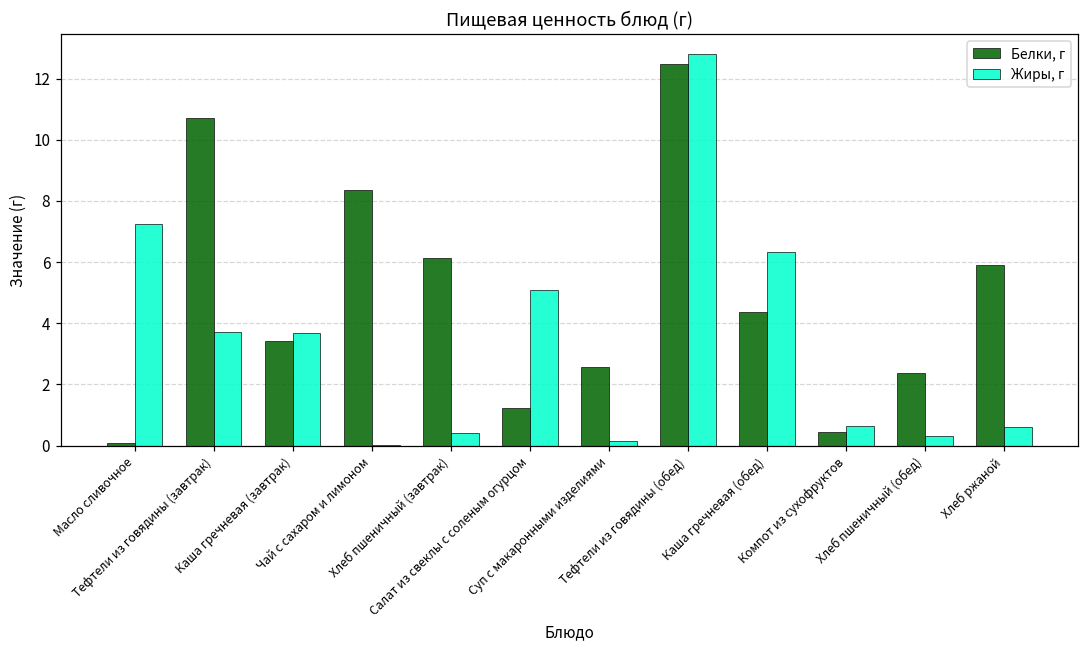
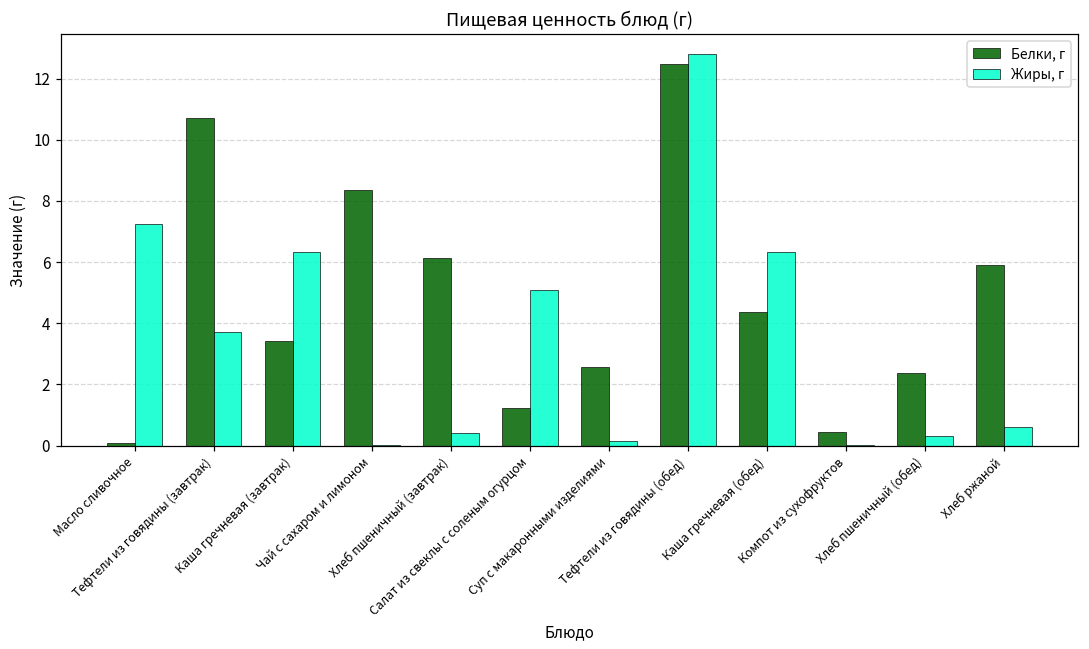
  {
    "Белки, г": {
      "Тефтели из говядины (завтрак)": 10.7,
      "Каша гречневая (завтрак)": 3.4,
      "Чай с сахаром и лимоном": 8.4,
      "Хлеб пшеничный (завтрак)": 6.1,
      "Салат из свеклы с соленым огурцом": 1.2,
      "Суп с макаронными изделиями": 2.6,
      "Тефтели из говядины (обед)": 12.5,
      "Каша гречневая (обед)": 4.4,
      "Компот из сухофруктов": 0.4,
      "Хлеб пшеничный (обед)": 2.4,
      "Хлеб ржаной": 5.9
    },
    "Жиры, г": {
      "Масло сливочное": 7.3,
      "Тефтели из говядины (завтрак)": 3.7,
-     "Каша гречневая (завтрак)": 3.7,
+     "Каша гречневая (завтрак)": 6.3,
      "Хлеб пшеничный (завтрак)": 0.4,
      "Салат из свеклы с соленым огурцом": 5.1,
      "Суп с макаронными изделиями": 0.2,
      "Тефтели из говядины (обед)": 12.8,
      "Каша гречневая (обед)": 6.3,
-     "Компот из сухофруктов": 0.7,
+     "Компот из сухофруктов": 0.0,
      "Хлеб пшеничный (обед)": 0.3,
      "Хлеб ржаной": 0.6
    }
  }
